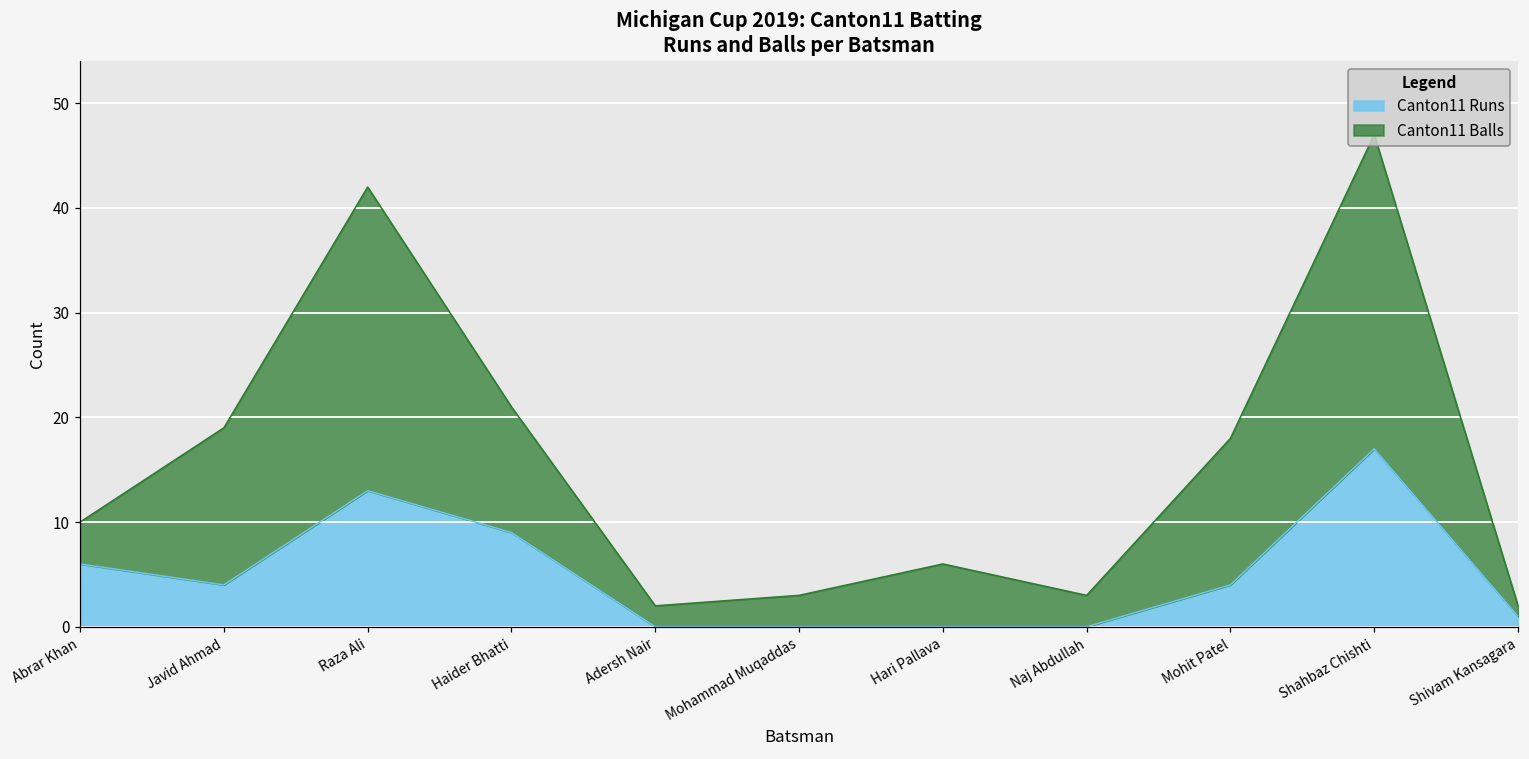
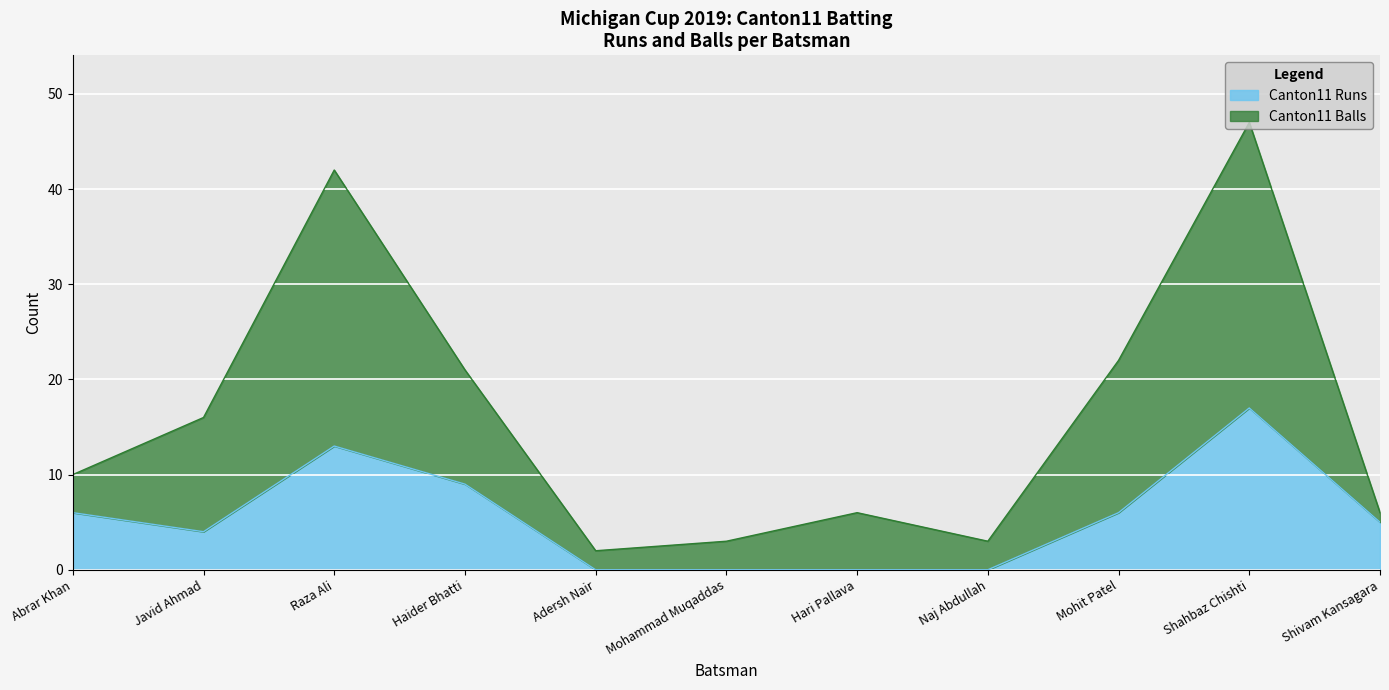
  {
    "Canton11 Runs": {
      "Abrar Khan": 6,
      "Javid Ahmad": 4,
      "Raza Ali": 13,
      "Haider Bhatti": 9,
      "Adersh Nair": 0,
      "Mohammad Muqaddas": 0,
      "Hari Pallava": 0,
      "Naj Abdullah": 0,
-     "Mohit Patel": 4,
+     "Mohit Patel": 6,
      "Shahbaz Chishti": 17,
-     "Shivam Kansagara": 1
+     "Shivam Kansagara": 5
    },
    "Canton11 Balls": {
      "Abrar Khan": 4,
-     "Javid Ahmad": 15,
+     "Javid Ahmad": 12,
      "Raza Ali": 29,
      "Haider Bhatti": 12,
      "Adersh Nair": 2,
      "Mohammad Muqaddas": 3,
      "Hari Pallava": 6,
      "Naj Abdullah": 3,
-     "Mohit Patel": 14,
+     "Mohit Patel": 16,
      "Shivam Kansagara": 1
    }
  }
